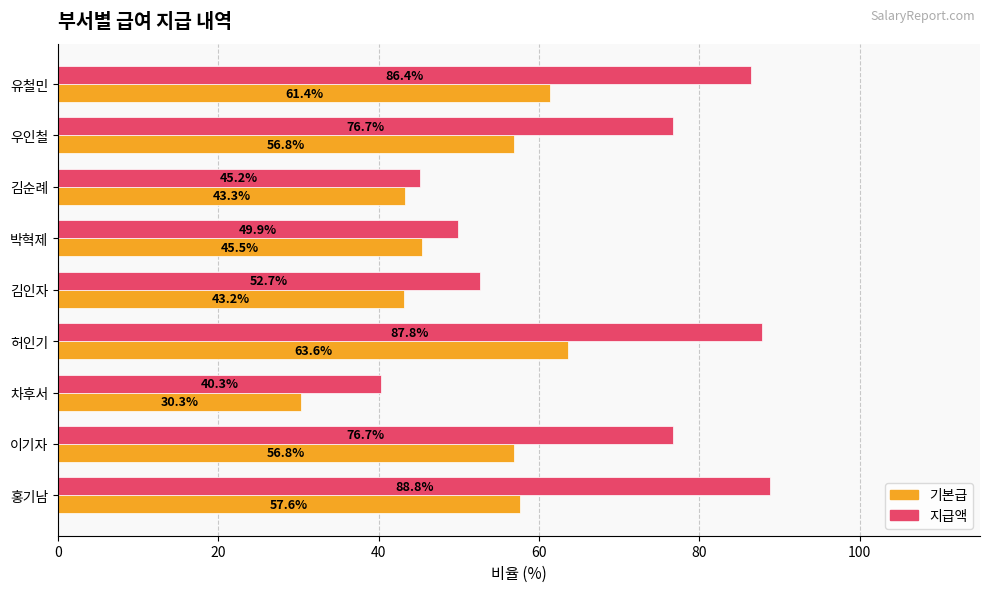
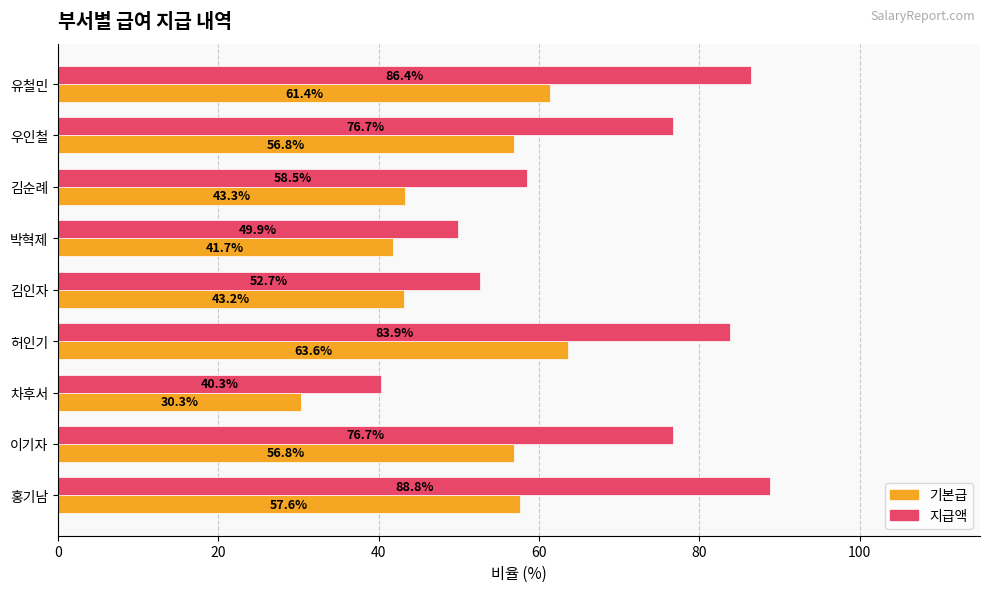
  {
    "기본급": {
      "유철민": "61.4%",
      "우인철": "56.8%",
      "김순례": "43.3%",
-     "박혁제": "45.5%",
+     "박혁제": "41.7%",
      "김인자": "43.2%",
      "허인기": "63.6%",
      "차후서": "30.3%",
      "이기자": "56.8%",
      "홍기남": "57.6%"
    },
    "지급액": {
      "유철민": "86.4%",
      "우인철": "76.7%",
-     "김순례": "45.2%",
+     "김순례": "58.5%",
      "박혁제": "49.9%",
      "김인자": "52.7%",
-     "허인기": "87.8%",
+     "허인기": "83.9%",
      "차후서": "40.3%",
      "이기자": "76.7%",
      "홍기남": "88.8%"
    }
  }
